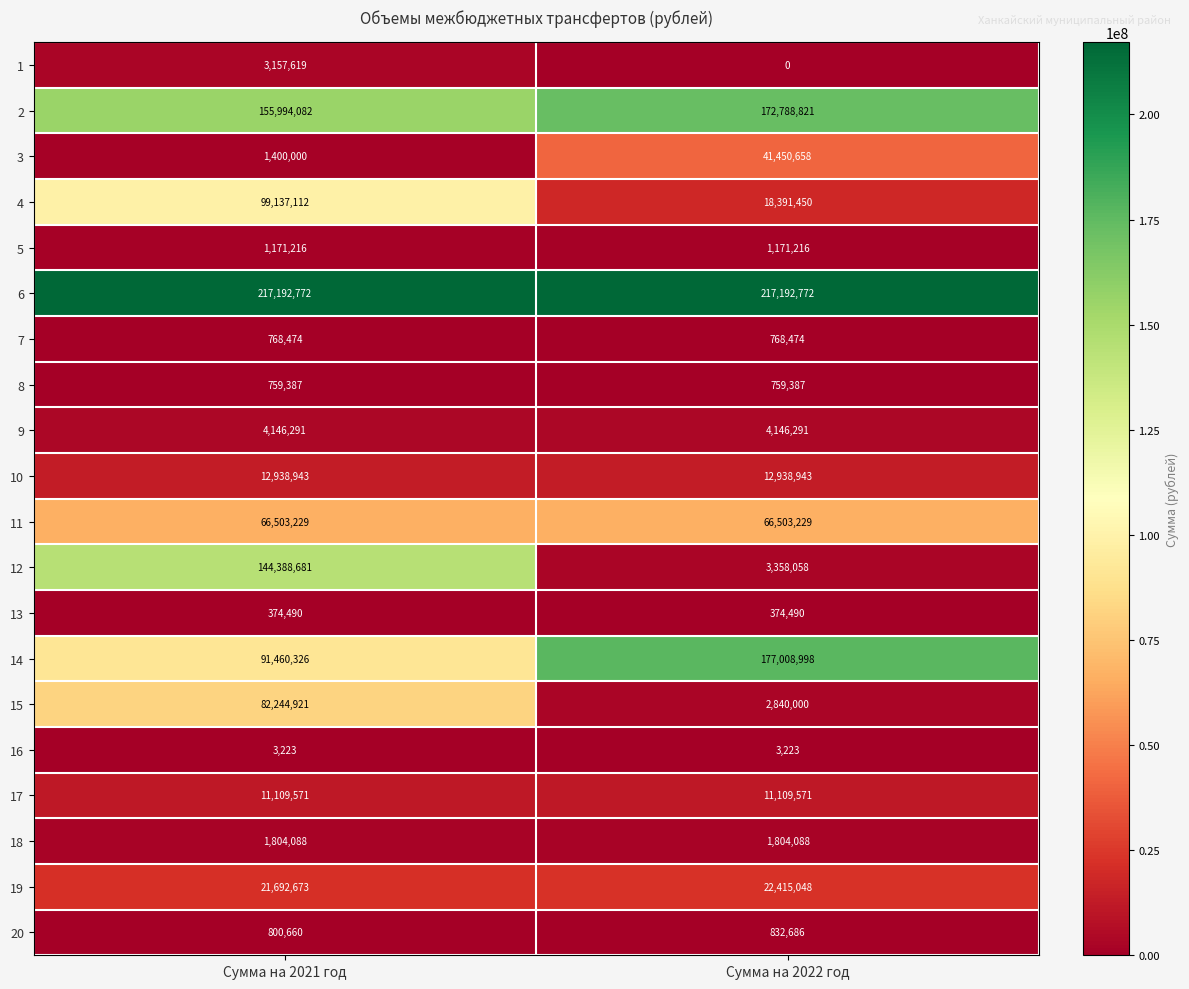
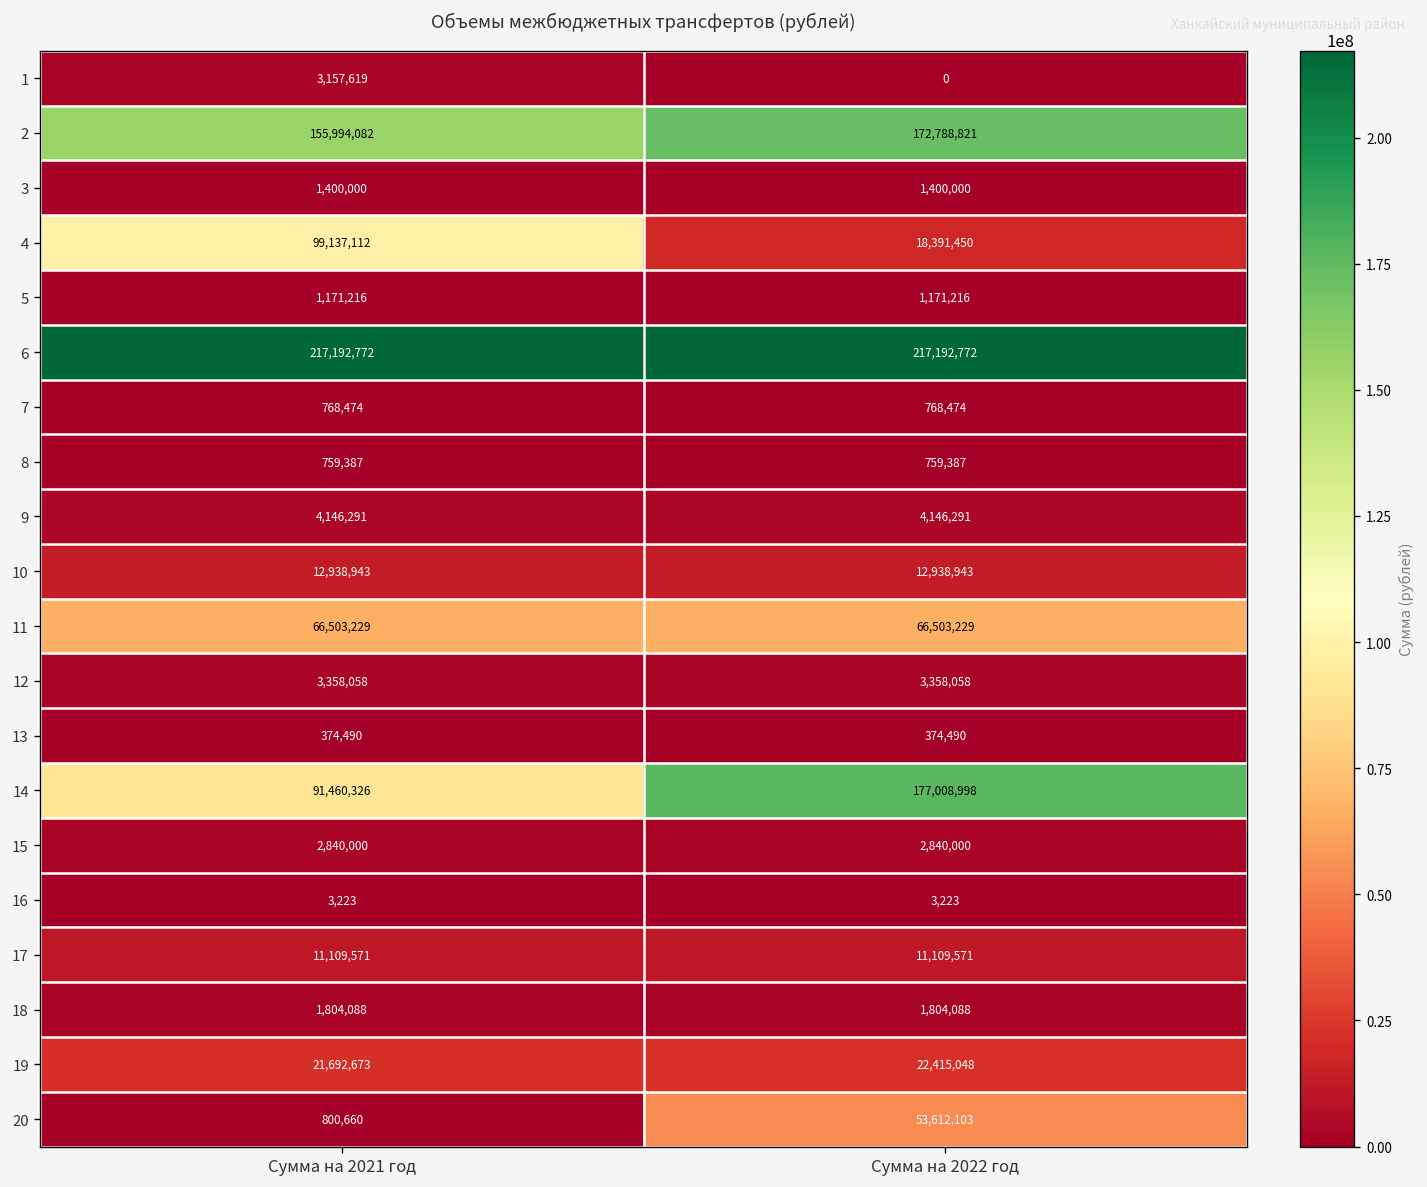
  {
    "1": {
      "Сумма на 2021 год": "3,157,619",
      "Сумма на 2022 год": "0"
    },
    "2": {
      "Сумма на 2021 год": "155,994,082",
      "Сумма на 2022 год": "172,788,821"
    },
    "3": {
      "Сумма на 2021 год": "1,400,000",
-     "Сумма на 2022 год": "41,450,658"
+     "Сумма на 2022 год": "1,400,000"
    },
    "4": {
      "Сумма на 2021 год": "99,137,112",
      "Сумма на 2022 год": "18,391,450"
    },
    "5": {
      "Сумма на 2021 год": "1,171,216",
      "Сумма на 2022 год": "1,171,216"
    },
    "6": {
      "Сумма на 2021 год": "217,192,772",
      "Сумма на 2022 год": "217,192,772"
    },
    "7": {
      "Сумма на 2021 год": "768,474",
      "Сумма на 2022 год": "768,474"
    },
    "8": {
      "Сумма на 2021 год": "759,387",
      "Сумма на 2022 год": "759,387"
    },
    "9": {
      "Сумма на 2021 год": "4,146,291",
      "Сумма на 2022 год": "4,146,291"
    },
    "10": {
      "Сумма на 2021 год": "12,938,943",
      "Сумма на 2022 год": "12,938,943"
    },
    "11": {
      "Сумма на 2021 год": "66,503,229",
      "Сумма на 2022 год": "66,503,229"
    },
    "12": {
-     "Сумма на 2021 год": "144,388,681",
+     "Сумма на 2021 год": "3,358,058",
      "Сумма на 2022 год": "3,358,058"
    },
    "13": {
      "Сумма на 2021 год": "374,490",
      "Сумма на 2022 год": "374,490"
    },
    "14": {
      "Сумма на 2021 год": "91,460,326",
      "Сумма на 2022 год": "177,008,998"
    },
    "15": {
-     "Сумма на 2021 год": "82,244,921",
+     "Сумма на 2021 год": "2,840,000",
      "Сумма на 2022 год": "2,840,000"
    },
    "16": {
      "Сумма на 2021 год": "3,223",
      "Сумма на 2022 год": "3,223"
    },
    "17": {
      "Сумма на 2021 год": "11,109,571",
      "Сумма на 2022 год": "11,109,571"
    },
    "18": {
      "Сумма на 2021 год": "1,804,088",
      "Сумма на 2022 год": "1,804,088"
    },
    "19": {
      "Сумма на 2021 год": "21,692,673",
      "Сумма на 2022 год": "22,415,048"
    },
    "20": {
      "Сумма на 2021 год": "800,660",
-     "Сумма на 2022 год": "832,686"
+     "Сумма на 2022 год": "53,612,103"
    }
  }
